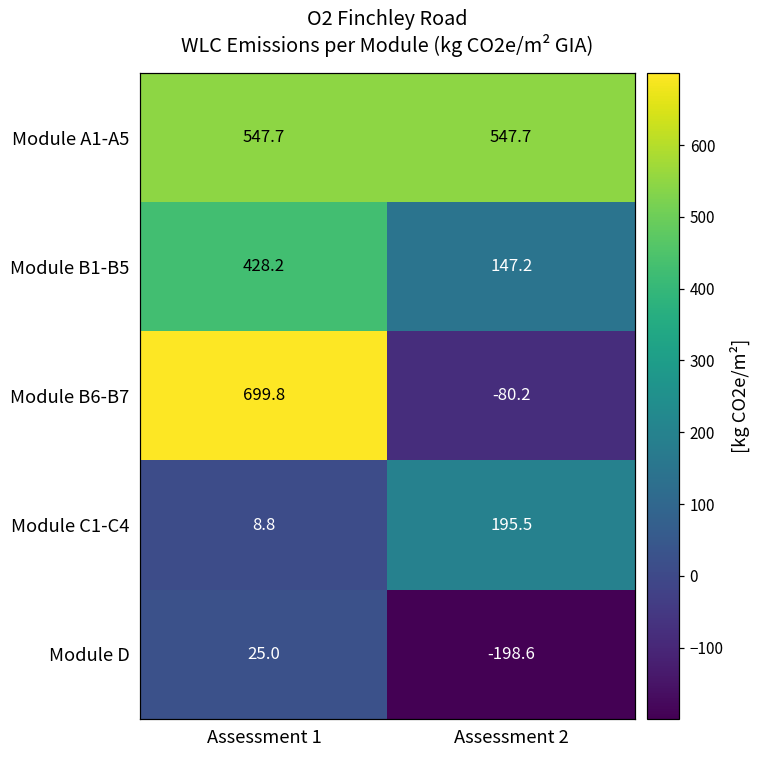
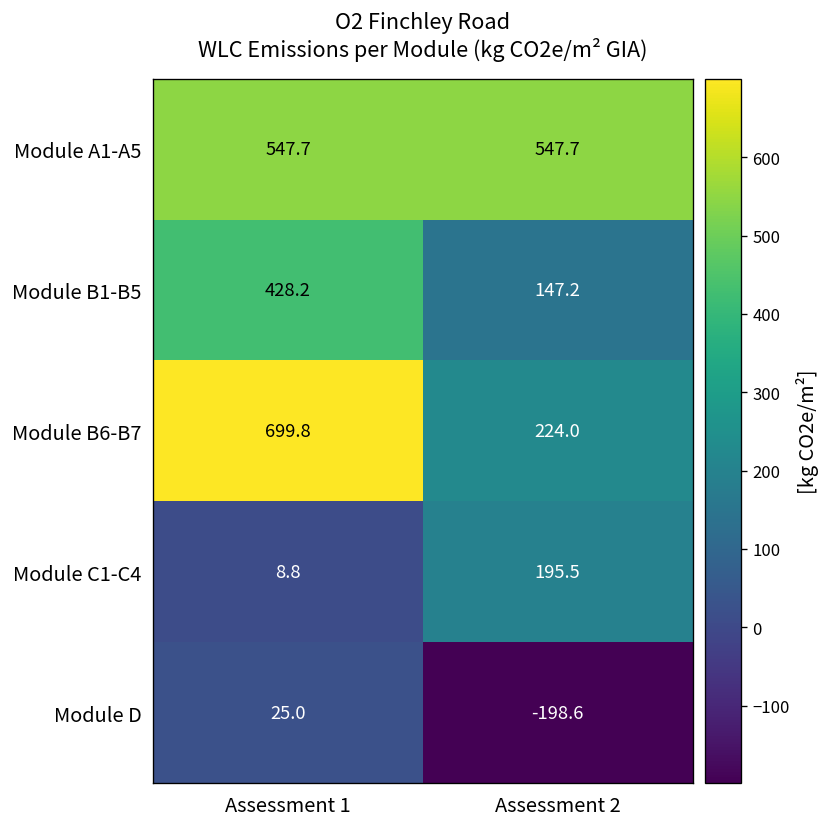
  {
    "Module A1-A5": {
      "Assessment 1": 547.7,
      "Assessment 2": 547.7
    },
    "Module B1-B5": {
      "Assessment 1": 428.2,
      "Assessment 2": 147.2
    },
    "Module B6-B7": {
      "Assessment 1": 699.8,
-     "Assessment 2": -80.2
+     "Assessment 2": 224.0
    },
    "Module C1-C4": {
      "Assessment 1": 8.8,
      "Assessment 2": 195.5
    },
    "Module D": {
      "Assessment 1": 25.0,
      "Assessment 2": -198.6
    }
  }
